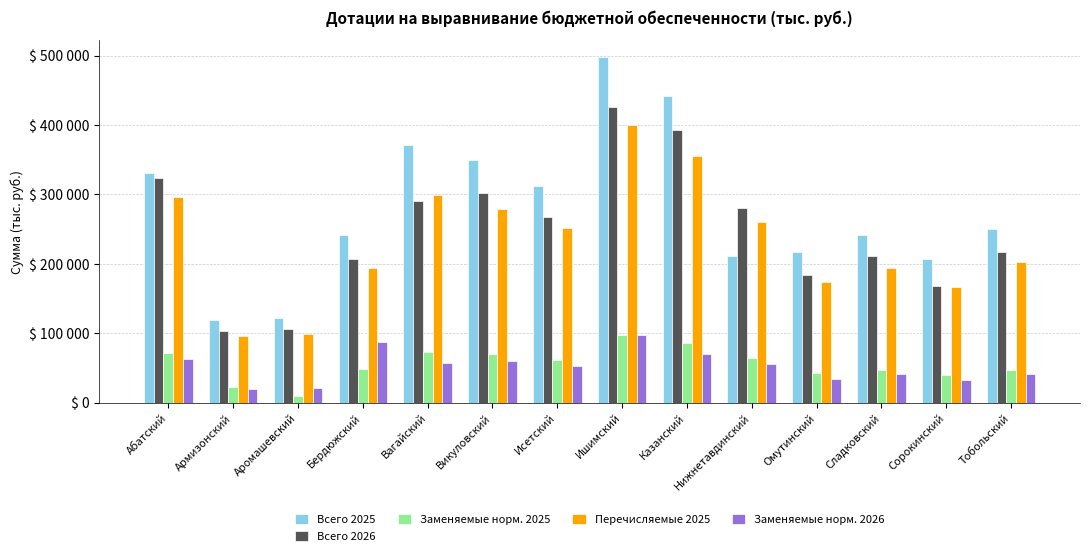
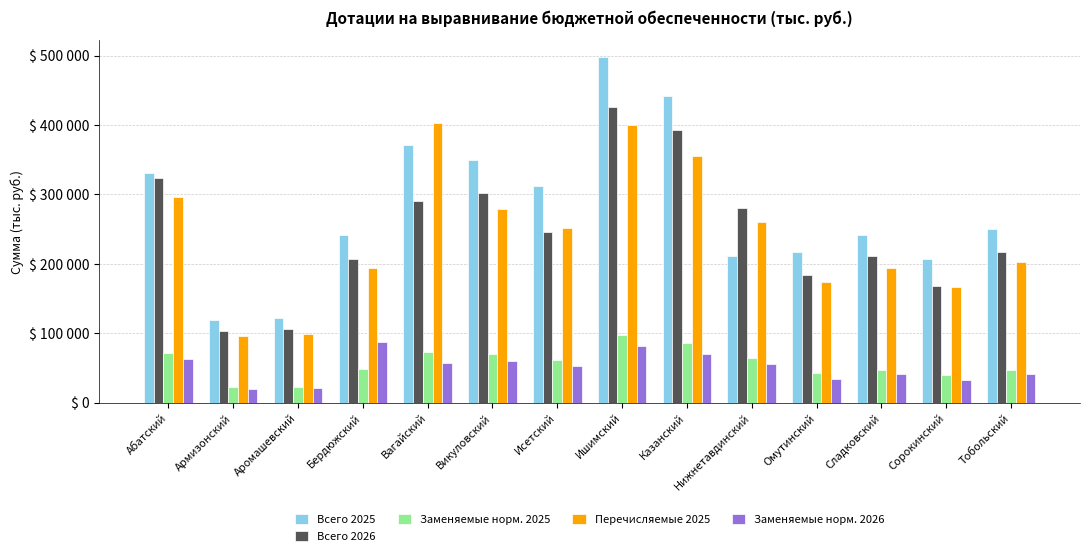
  {
    "Всего 2025": {
      "Абатский": "$ 330000",
      "Армизонский": "$ 120000",
      "Аромашевский": "$ 120000",
      "Бердюжский": "$ 240000",
      "Вагайский": "$ 370000",
      "Викуловский": "$ 350000",
      "Исетский": "$ 310000",
      "Ишимский": "$ 500000",
      "Казанский": "$ 440000",
      "Нижнетавдинский": "$ 210000",
      "Омутинский": "$ 220000",
      "Сладковский": "$ 240000",
      "Сорокинский": "$ 210000",
      "Тобольский": "$ 250000"
    },
    "Всего 2026": {
      "Абатский": "$ 320000",
      "Армизонский": "$ 100000",
      "Аромашевский": "$ 110000",
      "Бердюжский": "$ 210000",
      "Вагайский": "$ 290000",
      "Викуловский": "$ 300000",
-     "Исетский": "$ 270000",
+     "Исетский": "$ 250000",
      "Ишимский": "$ 430000",
      "Казанский": "$ 390000",
      "Нижнетавдинский": "$ 280000",
      "Омутинский": "$ 180000",
      "Сладковский": "$ 210000",
      "Сорокинский": "$ 170000",
      "Тобольский": "$ 220000"
    },
    "Заменяемые норм. 2025": {
      "Абатский": "$ 70000",
      "Армизонский": "$ 20000",
-     "Аромашевский": "$ 10000",
+     "Аромашевский": "$ 20000",
      "Бердюжский": "$ 50000",
      "Вагайский": "$ 70000",
      "Викуловский": "$ 70000",
      "Исетский": "$ 60000",
      "Ишимский": "$ 100000",
      "Казанский": "$ 90000",
      "Нижнетавдинский": "$ 60000",
      "Омутинский": "$ 40000",
      "Сладковский": "$ 50000",
      "Сорокинский": "$ 40000",
      "Тобольский": "$ 50000"
    },
    "Перечисляемые 2025": {
      "Абатский": "$ 300000",
      "Армизонский": "$ 100000",
      "Аромашевский": "$ 100000",
      "Бердюжский": "$ 190000",
-     "Вагайский": "$ 300000",
+     "Вагайский": "$ 400000",
      "Викуловский": "$ 280000",
      "Исетский": "$ 250000",
      "Ишимский": "$ 400000",
      "Казанский": "$ 360000",
      "Нижнетавдинский": "$ 260000",
      "Омутинский": "$ 170000",
      "Сладковский": "$ 190000",
      "Сорокинский": "$ 170000",
      "Тобольский": "$ 200000"
    },
    "Заменяемые норм. 2026": {
      "Абатский": "$ 60000",
      "Армизонский": "$ 20000",
      "Аромашевский": "$ 20000",
      "Бердюжский": "$ 90000",
      "Вагайский": "$ 60000",
      "Викуловский": "$ 60000",
      "Исетский": "$ 50000",
-     "Ишимский": "$ 100000",
+     "Ишимский": "$ 80000",
      "Казанский": "$ 70000",
      "Нижнетавдинский": "$ 60000",
      "Омутинский": "$ 30000",
      "Сладковский": "$ 40000",
      "Сорокинский": "$ 30000",
      "Тобольский": "$ 40000"
    }
  }
